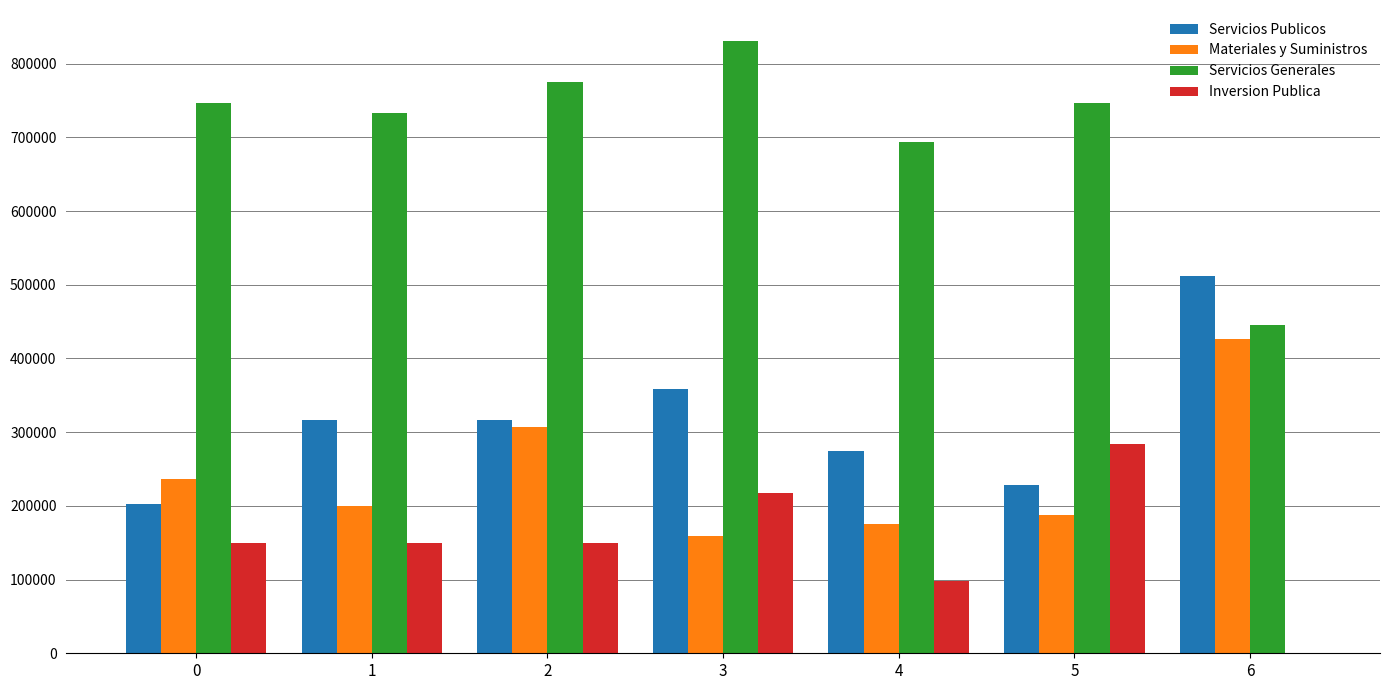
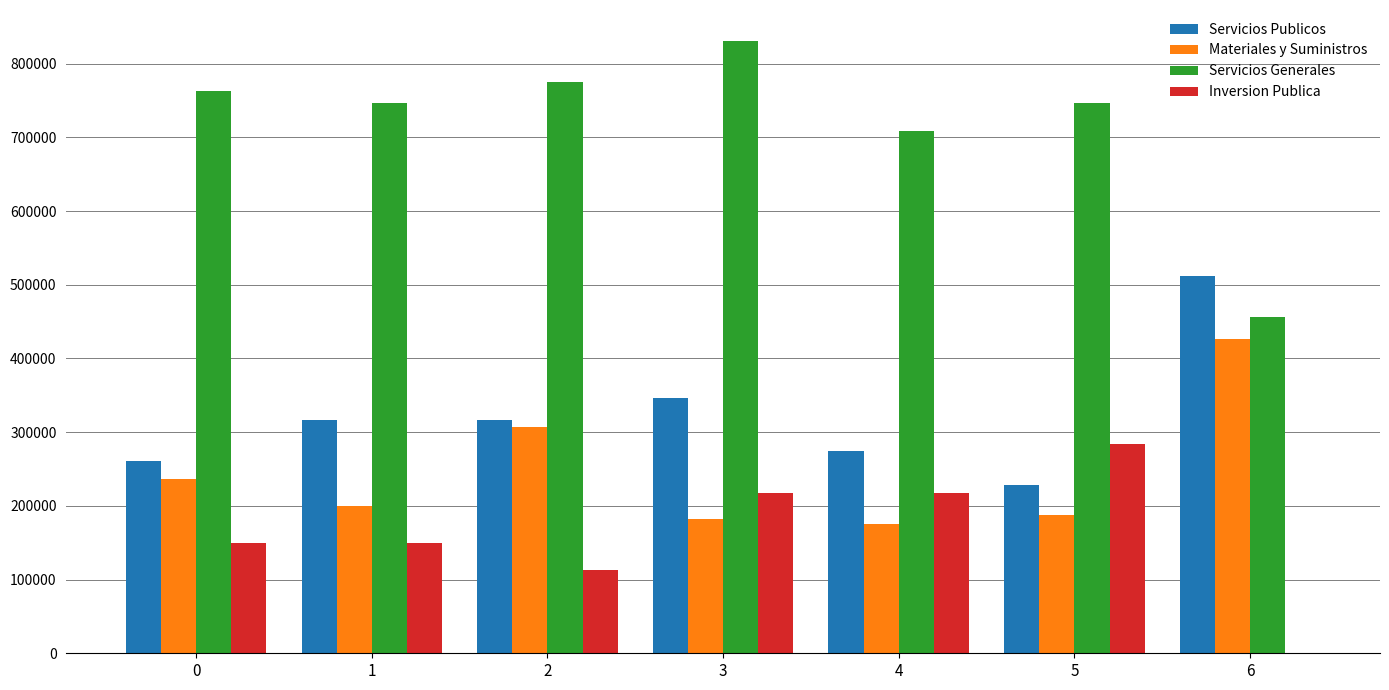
  {
    "Servicios Publicos": {
-     "0": 200000,
+     "0": 260000,
      "1": 320000,
      "2": 320000,
-     "3": 360000,
+     "3": 350000,
      "4": 270000,
      "5": 230000,
      "6": 510000
    },
    "Materiales y Suministros": {
      "0": 240000,
      "1": 200000,
      "2": 310000,
-     "3": 160000,
+     "3": 180000,
      "4": 180000,
      "5": 190000,
      "6": 430000
    },
    "Servicios Generales": {
-     "0": 750000,
-     "1": 730000,
+     "0": 760000,
+     "1": 750000,
      "2": 780000,
      "3": 830000,
-     "4": 690000,
+     "4": 710000,
      "5": 750000,
-     "6": 440000
+     "6": 460000
    },
    "Inversion Publica": {
      "0": 150000,
      "1": 150000,
-     "2": 150000,
+     "2": 110000,
      "3": 220000,
-     "4": 100000,
+     "4": 220000,
      "5": 280000
    }
  }
